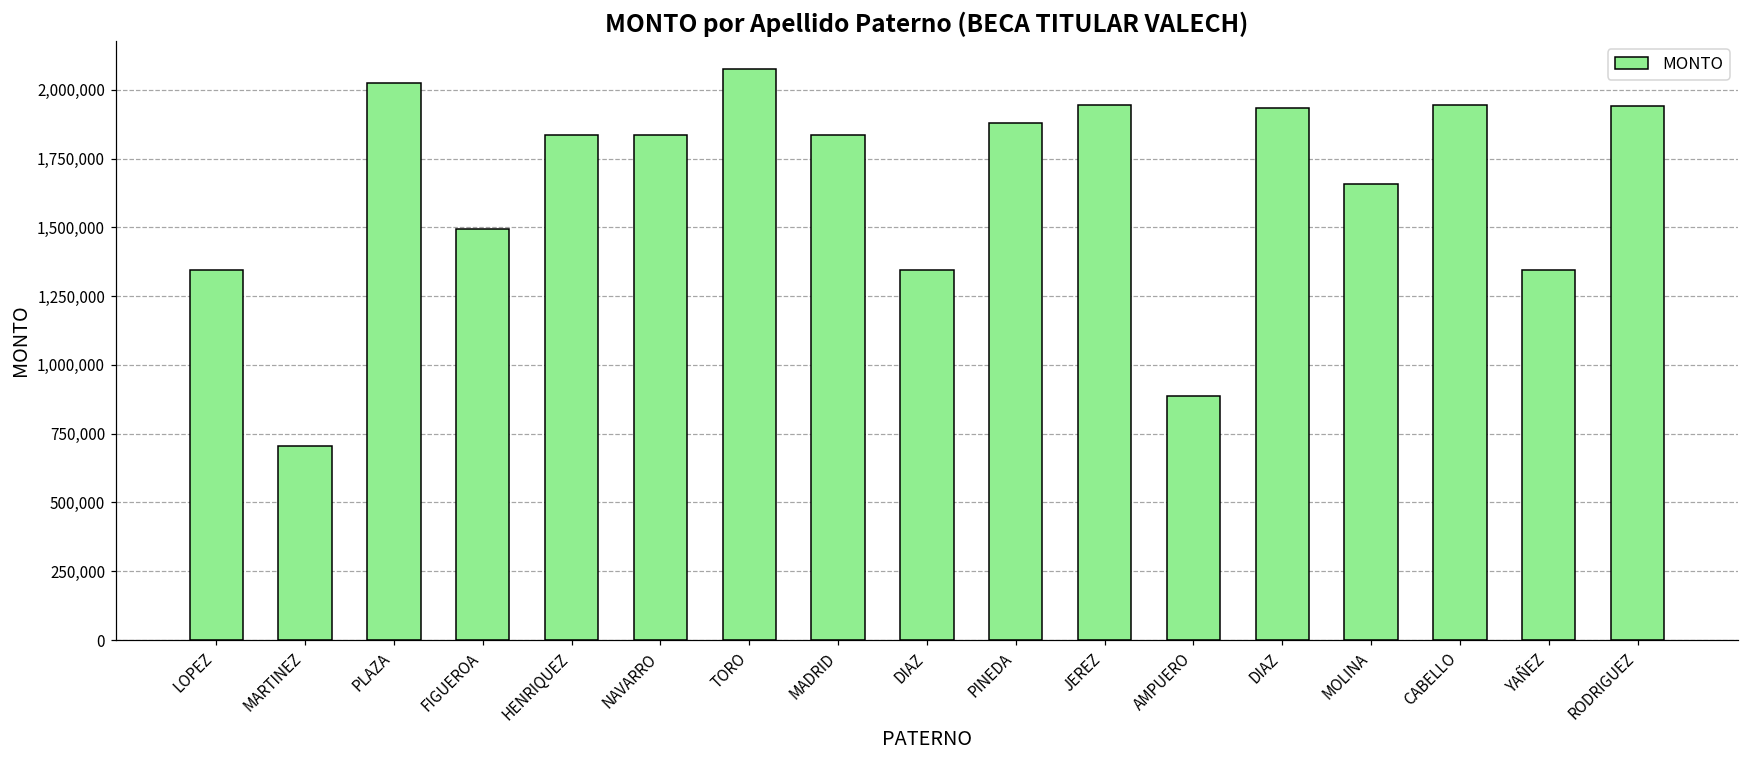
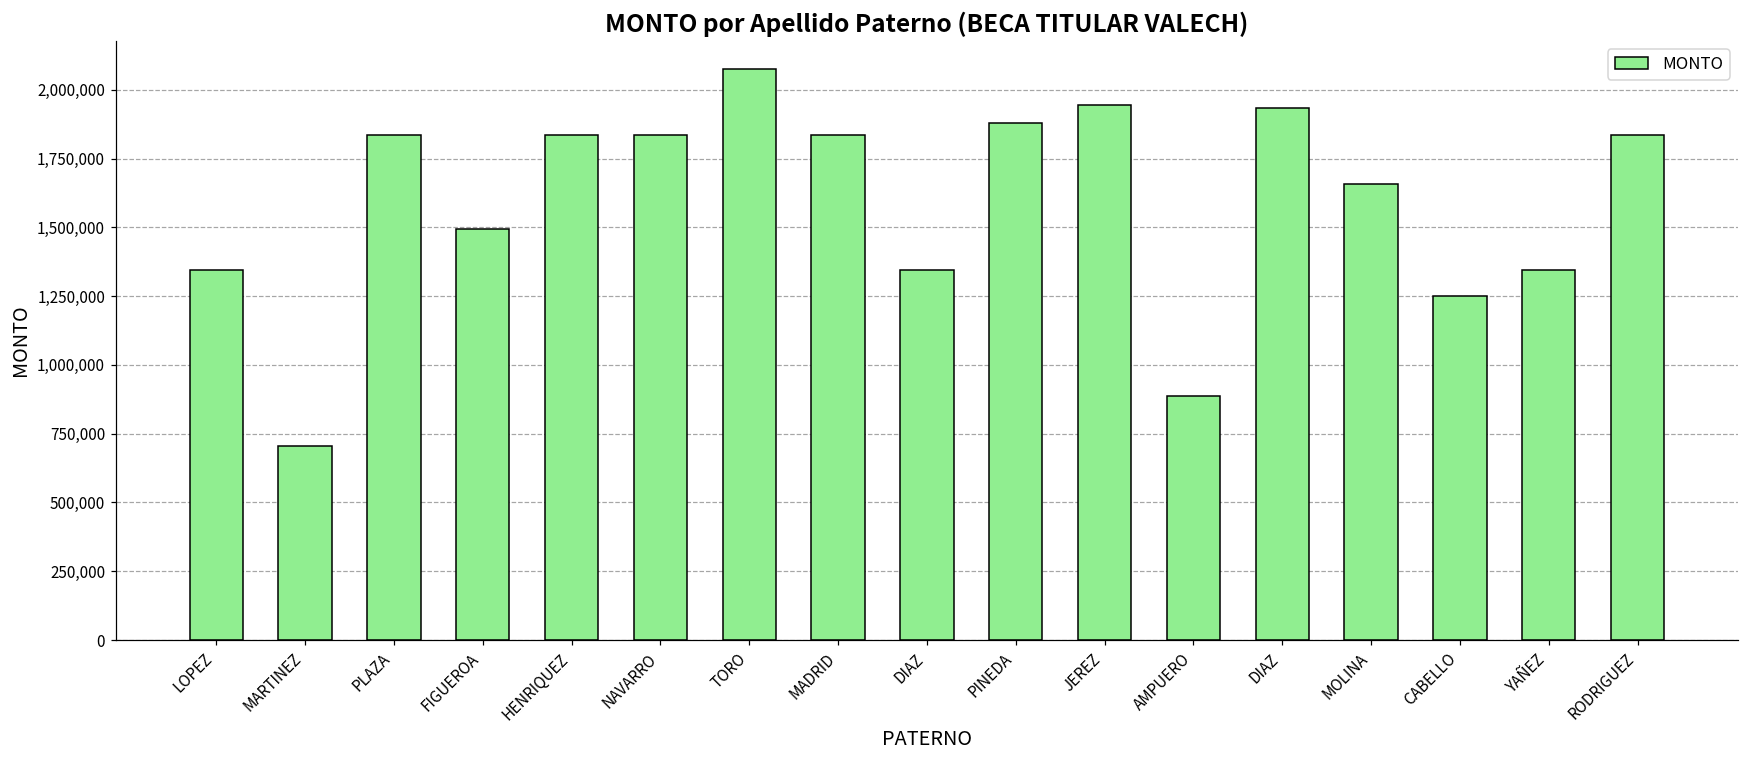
  {
    "LOPEZ": "1,340,000",
    "MARTINEZ": "710,000",
-   "PLAZA": "2,030,000",
+   "PLAZA": "1,840,000",
    "FIGUEROA": "1,490,000",
    "HENRIQUEZ": "1,840,000",
    "NAVARRO": "1,840,000",
    "TORO": "2,070,000",
    "MADRID": "1,840,000",
    "PINEDA": "1,880,000",
    "JEREZ": "1,940,000",
    "AMPUERO": "890,000",
    "MOLINA": "1,660,000",
-   "CABELLO": "1,940,000",
+   "CABELLO": "1,250,000",
    "YAÑEZ": "1,340,000",
-   "RODRIGUEZ": "1,940,000"
+   "RODRIGUEZ": "1,840,000"
  }
